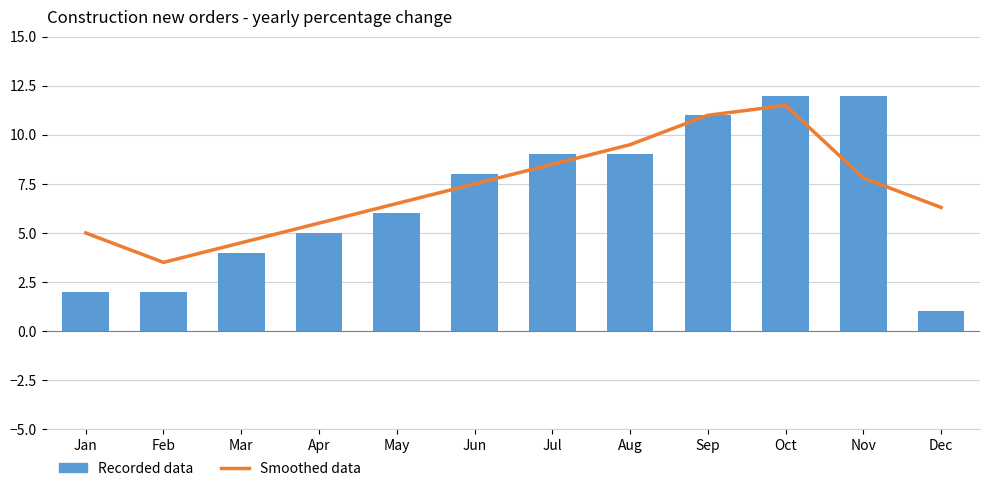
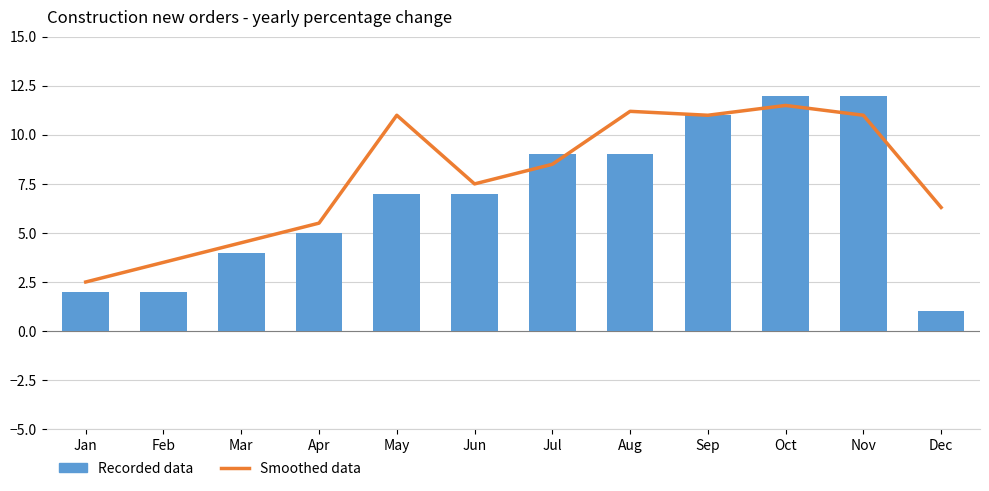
  {
    "Smoothed data": {
-     "Jan": 5.0,
+     "Jan": 2.5,
      "Feb": 3.5,
      "Mar": 4.5,
      "Apr": 5.5,
-     "May": 6.5,
+     "May": 11.0,
      "Jun": 7.5,
      "Jul": 8.5,
-     "Aug": 9.5,
+     "Aug": 11.2,
      "Sep": 11.0,
      "Oct": 11.5,
-     "Nov": 7.8,
+     "Nov": 11.0,
      "Dec": 6.3
    },
    "Recorded data": {
      "Jan": 2,
      "Feb": 2,
      "Mar": 4,
      "Apr": 5,
-     "May": 6,
-     "Jun": 8,
+     "May": 7,
+     "Jun": 7,
      "Jul": 9,
      "Aug": 9,
      "Sep": 11,
      "Oct": 12,
      "Nov": 12,
      "Dec": 1
    }
  }
